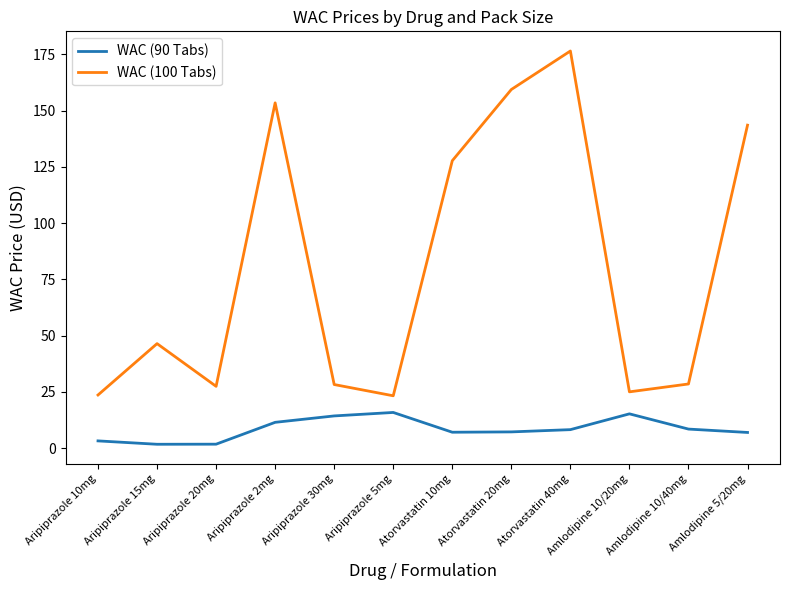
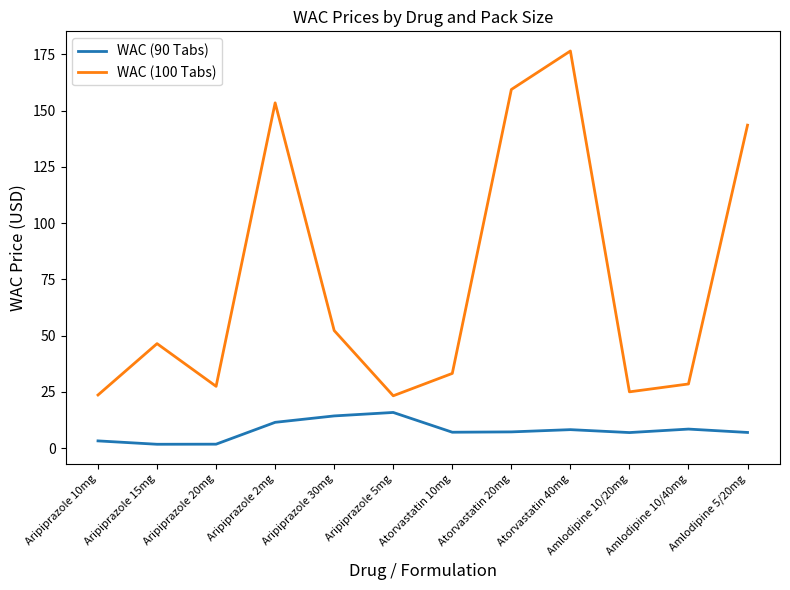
  {
    "WAC (90 Tabs)": {
      "Aripiprazole 10mg": 3,
      "Aripiprazole 15mg": 2,
      "Aripiprazole 20mg": 2,
      "Aripiprazole 2mg": 12,
      "Aripiprazole 30mg": 14,
      "Aripiprazole 5mg": 16,
      "Atorvastatin 10mg": 7,
      "Atorvastatin 20mg": 7,
      "Atorvastatin 40mg": 8,
-     "Amlodipine 10/20mg": 15,
+     "Amlodipine 10/20mg": 7,
      "Amlodipine 10/40mg": 9,
      "Amlodipine 5/20mg": 7
    },
    "WAC (100 Tabs)": {
      "Aripiprazole 10mg": 24,
      "Aripiprazole 15mg": 46,
      "Aripiprazole 20mg": 28,
      "Aripiprazole 2mg": 154,
-     "Aripiprazole 30mg": 28,
+     "Aripiprazole 30mg": 52,
      "Aripiprazole 5mg": 23,
-     "Atorvastatin 10mg": 128,
+     "Atorvastatin 10mg": 33,
      "Atorvastatin 20mg": 159,
      "Atorvastatin 40mg": 177,
      "Amlodipine 10/20mg": 25,
      "Amlodipine 10/40mg": 29,
      "Amlodipine 5/20mg": 144
    }
  }
